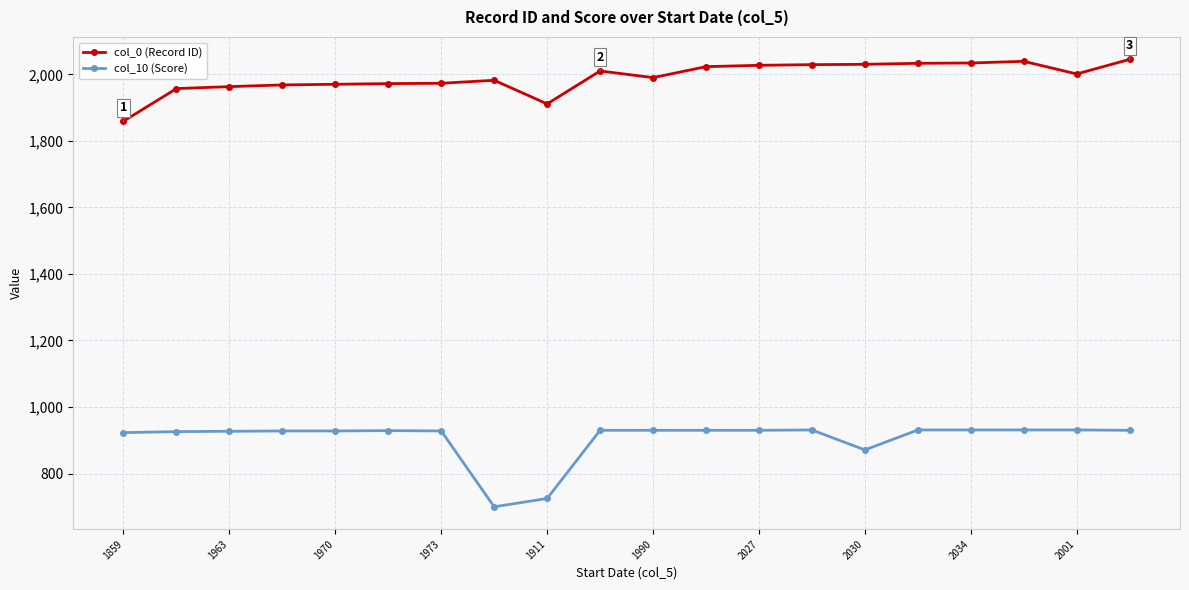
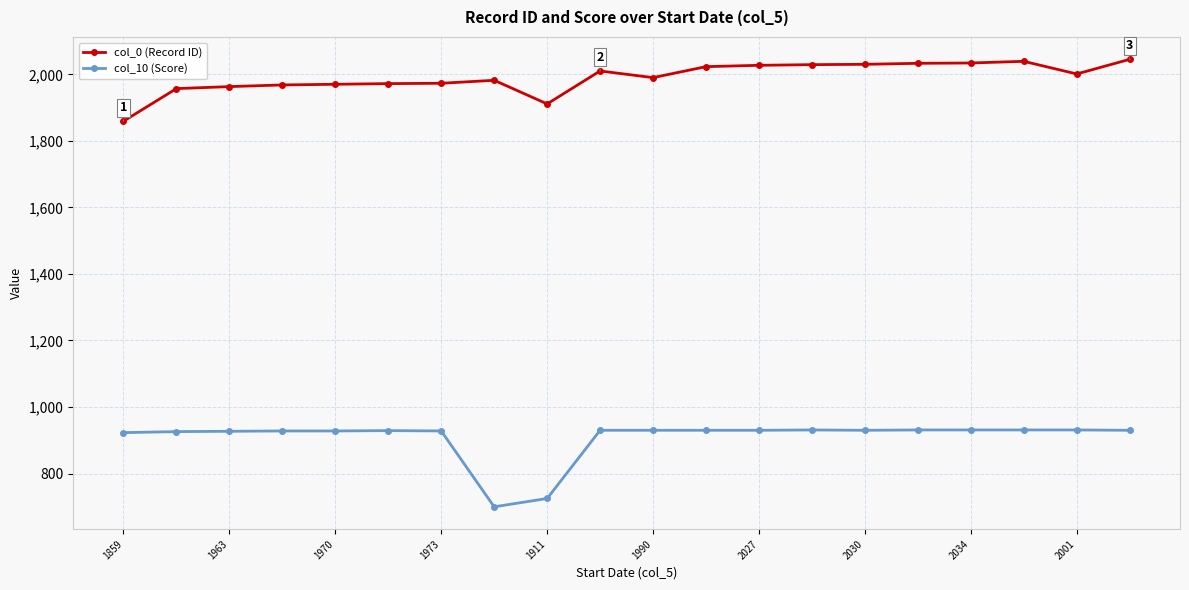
  {
    "col_0 (Record ID)": {
      "1963": "1,960",
      "1970": "1,970",
      "1973": "1,970",
      "1911": "1,910",
      "1990": "1,990",
      "2027": "2,030",
      "2030": "2,030",
      "2034": "2,030",
      "2001": "2,000"
    },
    "col_10 (Score)": {
      "1859": "920",
      "1963": "930",
      "1970": "930",
      "1973": "930",
      "1911": "730",
      "1990": "930",
      "2027": "930",
-     "2030": "870",
+     "2030": "930",
      "2034": "930",
      "2001": "930"
    }
  }
